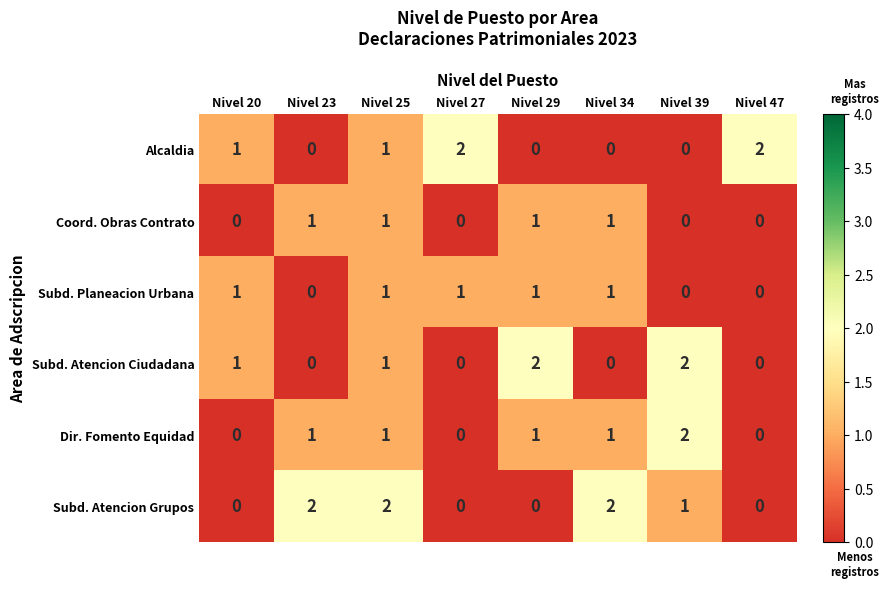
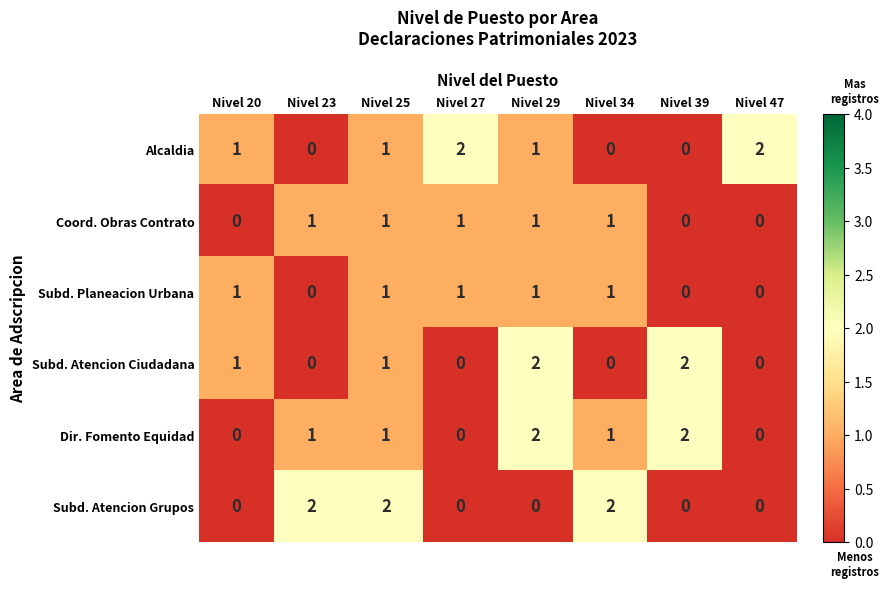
  {
    "Alcaldia": {
      "Nivel 20": 1,
      "Nivel 23": 0,
      "Nivel 25": 1,
      "Nivel 27": 2,
-     "Nivel 29": 0,
+     "Nivel 29": 1,
      "Nivel 34": 0,
      "Nivel 39": 0,
      "Nivel 47": 2
    },
    "Coord. Obras Contrato": {
      "Nivel 20": 0,
      "Nivel 23": 1,
      "Nivel 25": 1,
-     "Nivel 27": 0,
+     "Nivel 27": 1,
      "Nivel 29": 1,
      "Nivel 34": 1,
      "Nivel 39": 0,
      "Nivel 47": 0
    },
    "Subd. Planeacion Urbana": {
      "Nivel 20": 1,
      "Nivel 23": 0,
      "Nivel 25": 1,
      "Nivel 27": 1,
      "Nivel 29": 1,
      "Nivel 34": 1,
      "Nivel 39": 0,
      "Nivel 47": 0
    },
    "Subd. Atencion Ciudadana": {
      "Nivel 20": 1,
      "Nivel 23": 0,
      "Nivel 25": 1,
      "Nivel 27": 0,
      "Nivel 29": 2,
      "Nivel 34": 0,
      "Nivel 39": 2,
      "Nivel 47": 0
    },
    "Dir. Fomento Equidad": {
      "Nivel 20": 0,
      "Nivel 23": 1,
      "Nivel 25": 1,
      "Nivel 27": 0,
-     "Nivel 29": 1,
+     "Nivel 29": 2,
      "Nivel 34": 1,
      "Nivel 39": 2,
      "Nivel 47": 0
    },
    "Subd. Atencion Grupos": {
      "Nivel 20": 0,
      "Nivel 23": 2,
      "Nivel 25": 2,
      "Nivel 27": 0,
      "Nivel 29": 0,
      "Nivel 34": 2,
-     "Nivel 39": 1,
+     "Nivel 39": 0,
      "Nivel 47": 0
    }
  }
